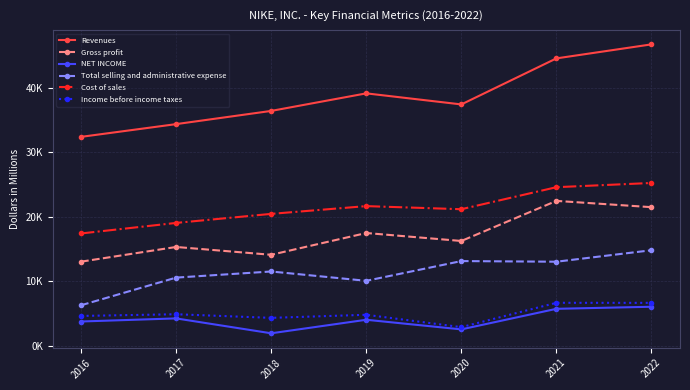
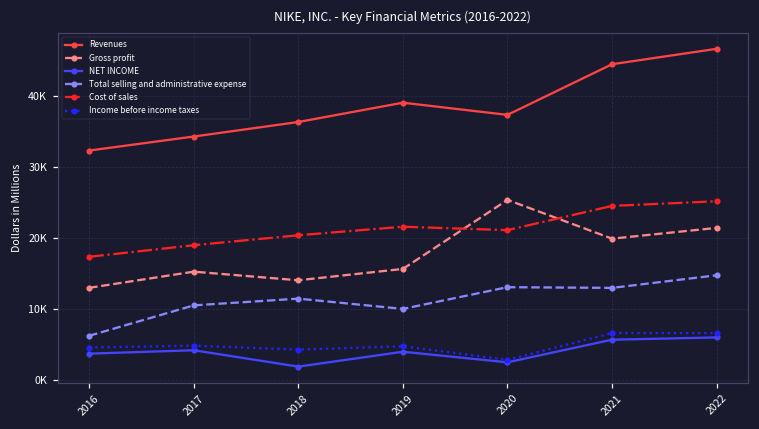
  {
    "Gross profit": {
      "2016": 13000,
      "2017": 15000,
      "2018": 14000,
-     "2019": 17000,
-     "2020": 16000,
-     "2021": 22000,
+     "2019": 16000,
+     "2020": 25000,
+     "2021": 20000,
      "2022": 21000
    },
    "Total selling and administrative expense": {
      "2016": 6000,
      "2017": 11000,
      "2018": 12000,
      "2019": 10000,
      "2020": 13000,
      "2021": 13000,
      "2022": 15000
    }
  }
